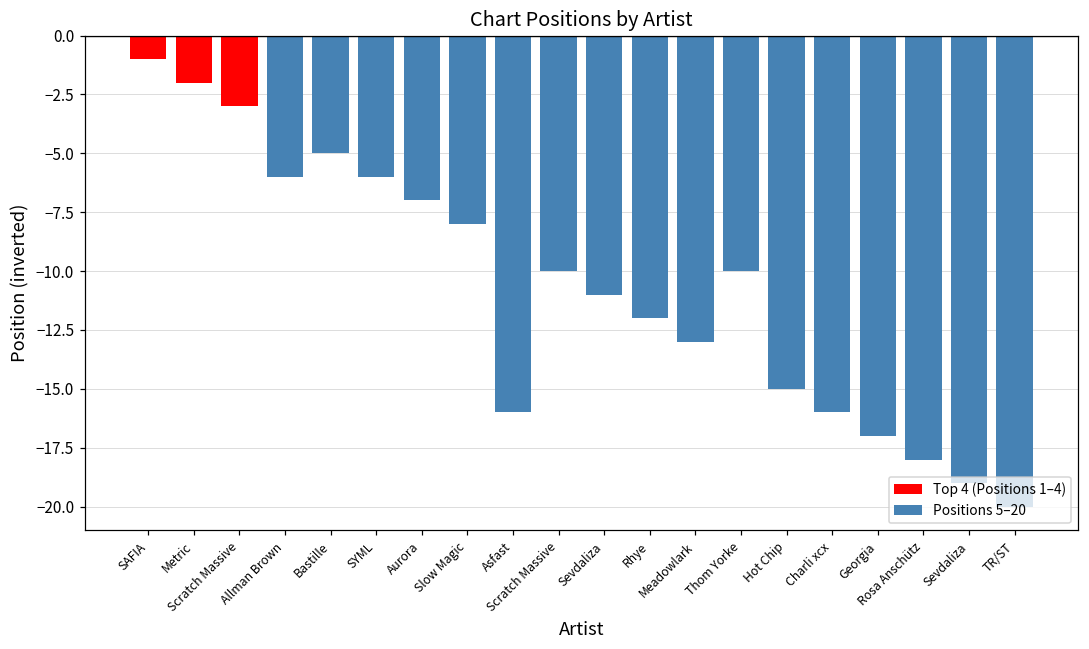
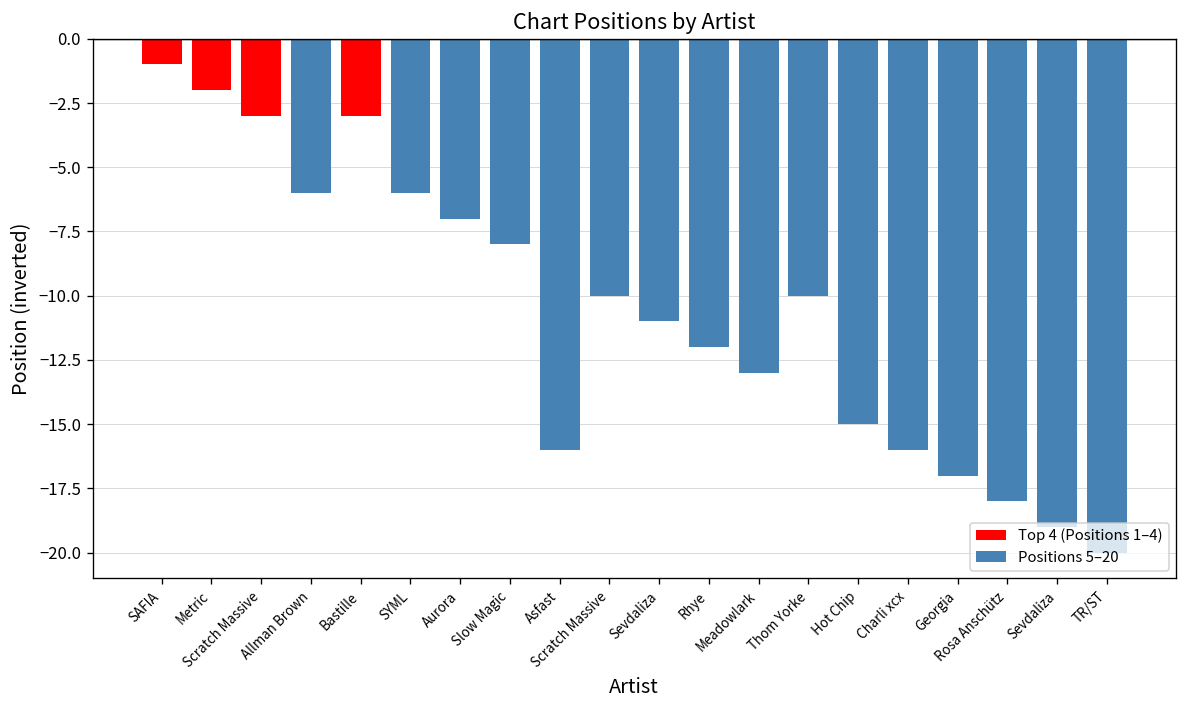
  {
    "SAFIA": -1.0,
    "Metric": -2.0,
    "Allman Brown": -6.0,
-   "Bastille": -5.0,
+   "Bastille": -3.0,
    "SYML": -6.0,
    "Aurora": -7.0,
    "Slow Magic": -8.0,
    "Asfast": -16.0,
    "Rhye": -12.0,
    "Meadowlark": -13.0,
    "Thom Yorke": -10.0,
    "Hot Chip": -15.0,
    "Charli xcx": -16.0,
    "Georgia": -17.0,
    "Rosa Anschütz": -18.0
  }
